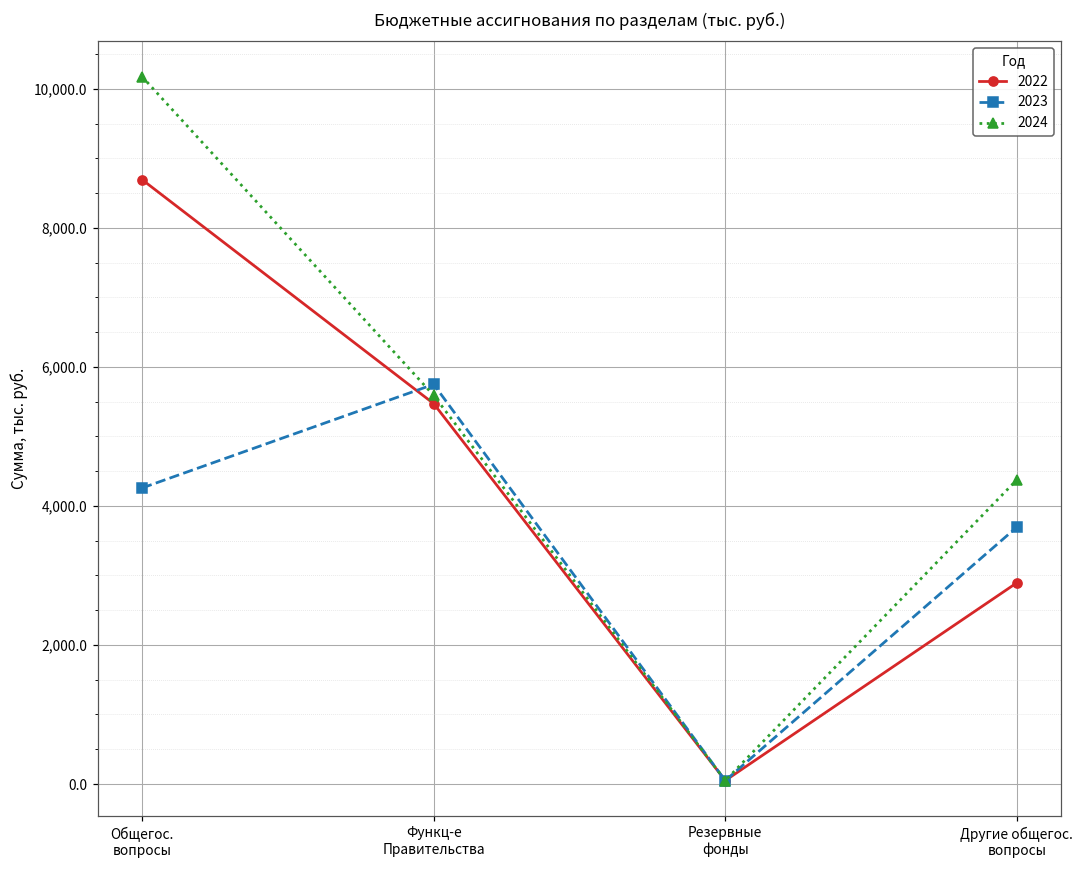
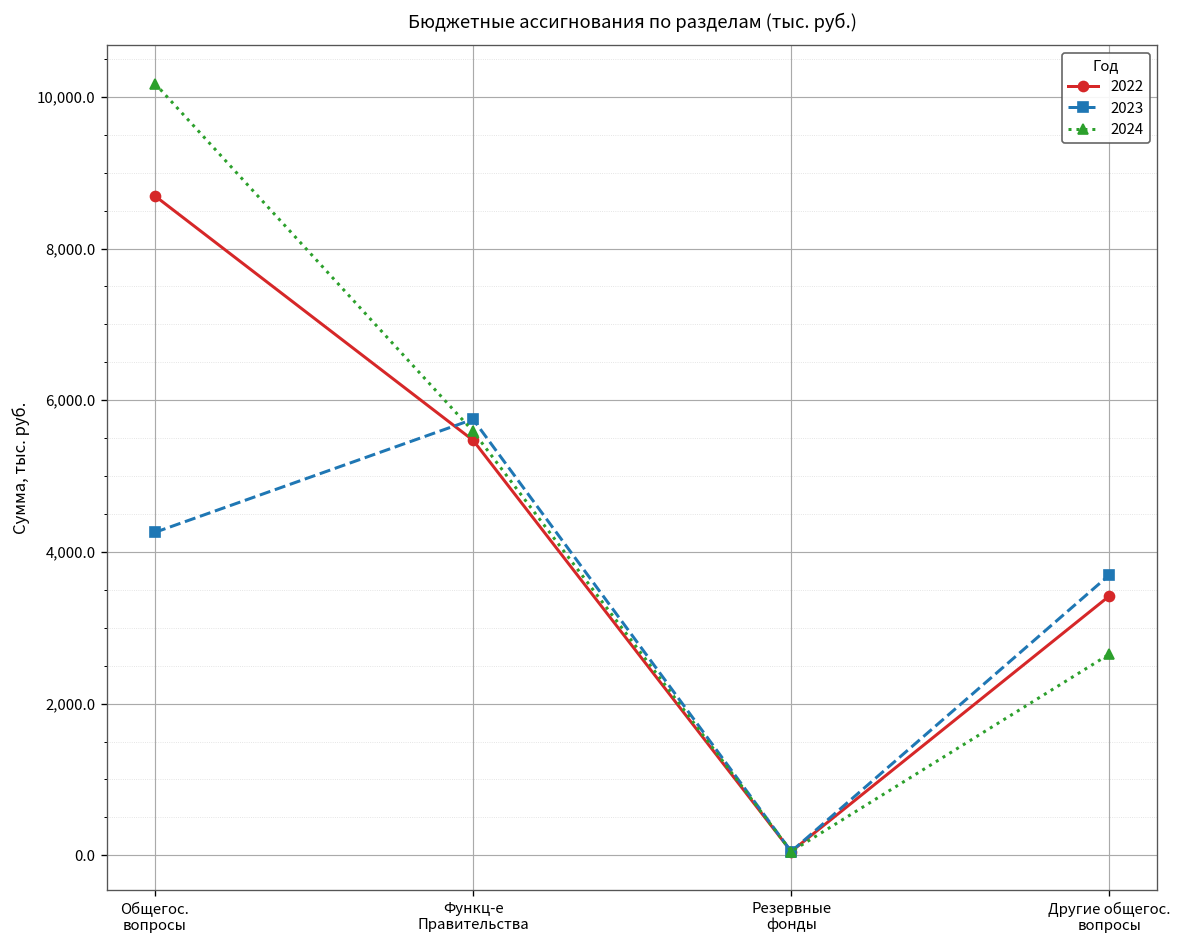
  {
    "2022": {
      "Общегос. вопросы": "8,700",
      "Функц-е Правительства": "5,500",
-     "Другие общегос. вопросы": "2,900"
+     "Другие общегос. вопросы": "3,400"
    },
    "2023": {
      "Общегос. вопросы": "4,300",
      "Функц-е Правительства": "5,700",
      "Другие общегос. вопросы": "3,700"
    },
    "2024": {
      "Общегос. вопросы": "10,200",
      "Функц-е Правительства": "5,600",
-     "Другие общегос. вопросы": "4,400"
+     "Другие общегос. вопросы": "2,700"
    }
  }
